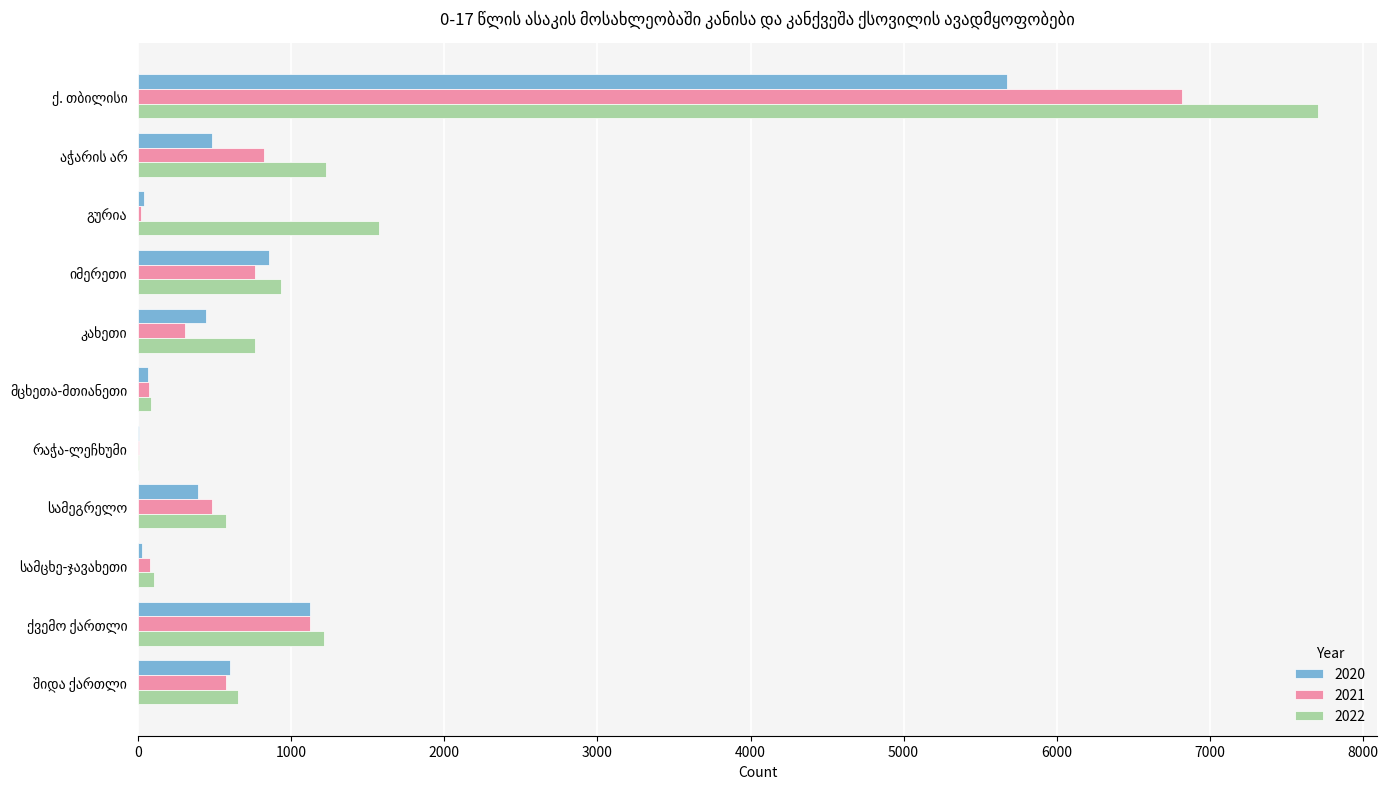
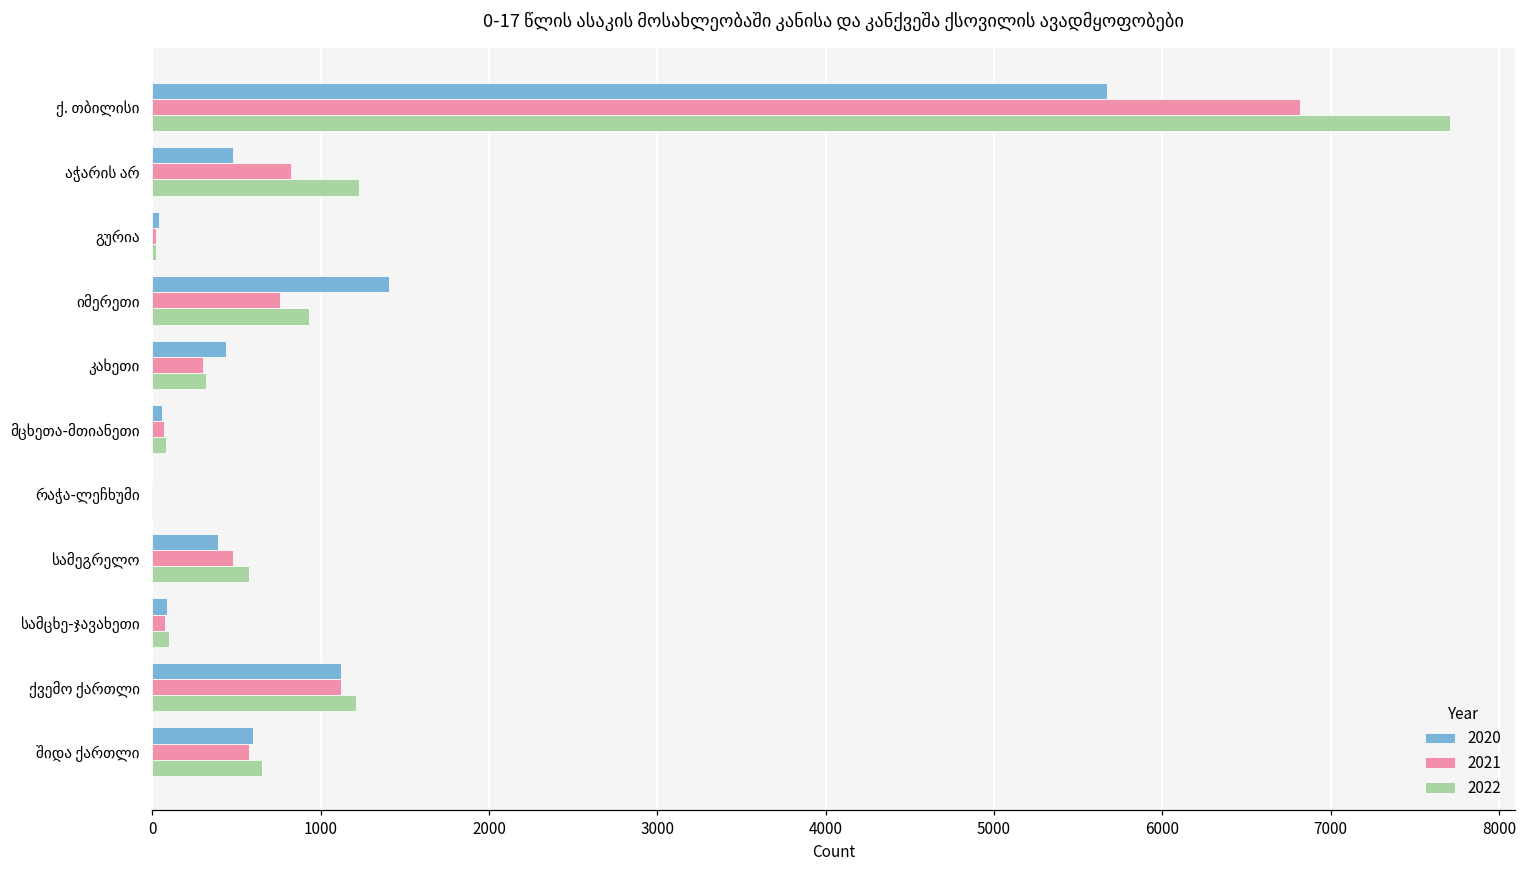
  {
    "2020": {
      "ქ. თბილისი": 5670,
      "აჭარის არ": 480,
      "გურია": 40,
-     "იმერეთი": 850,
+     "იმერეთი": 1410,
      "კახეთი": 440,
      "მცხეთა-მთიანეთი": 60,
      "სამეგრელო": 390,
-     "სამცხე-ჯავახეთი": 30,
+     "სამცხე-ჯავახეთი": 90,
      "ქვემო ქართლი": 1120,
      "შიდა ქართლი": 600
    },
    "2021": {
      "ქ. თბილისი": 6820,
      "აჭარის არ": 820,
      "გურია": 20,
      "იმერეთი": 760,
      "კახეთი": 300,
      "მცხეთა-მთიანეთი": 70,
      "სამეგრელო": 480,
      "სამცხე-ჯავახეთი": 80,
      "ქვემო ქართლი": 1120,
      "შიდა ქართლი": 580
    },
    "2022": {
      "ქ. თბილისი": 7710,
      "აჭარის არ": 1230,
-     "გურია": 1570,
+     "გურია": 20,
      "იმერეთი": 930,
-     "კახეთი": 760,
+     "კახეთი": 320,
      "მცხეთა-მთიანეთი": 80,
      "სამეგრელო": 580,
      "სამცხე-ჯავახეთი": 100,
      "ქვემო ქართლი": 1210,
      "შიდა ქართლი": 650
    }
  }
